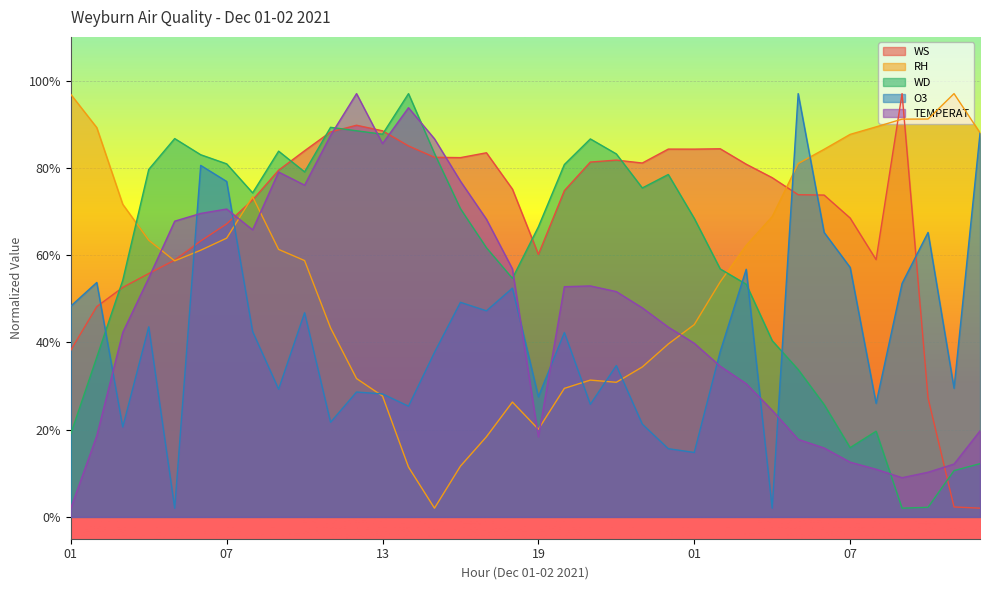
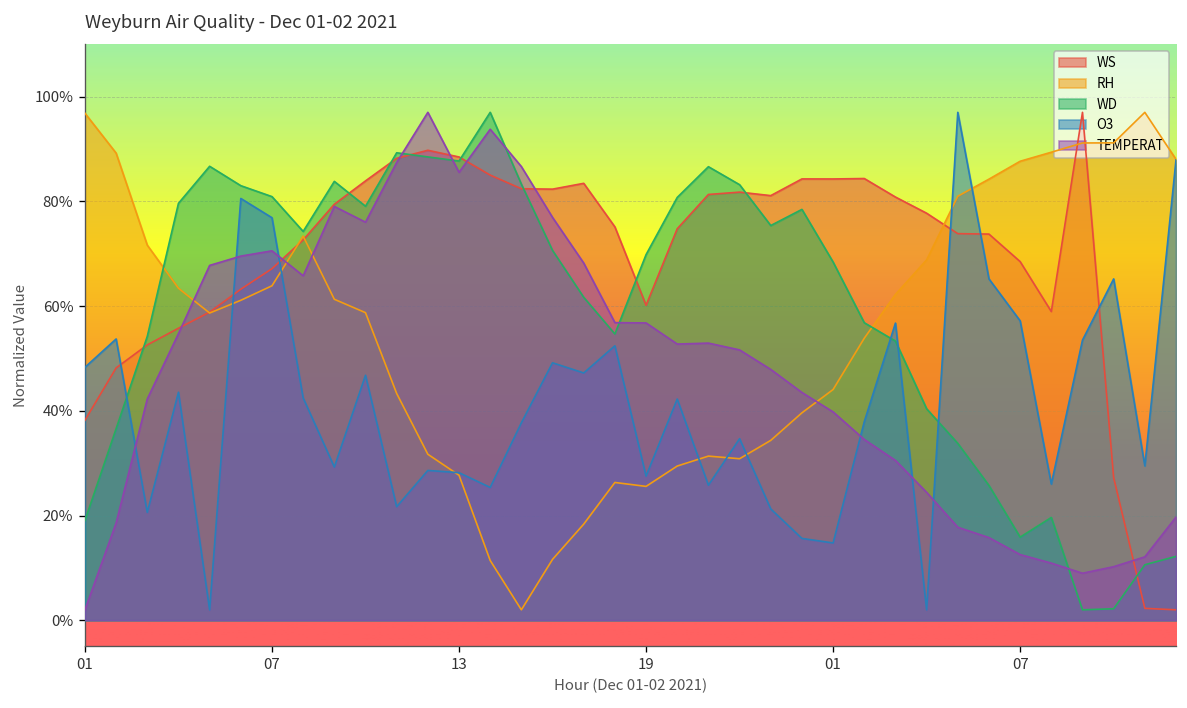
  {
    "WS": {
      "13": "88%",
      "19": "60%"
    },
    "RH": {
-     "19": "20%"
+     "19": "26%"
    },
    "WD": {
      "13": "88%",
-     "19": "66%"
+     "19": "70%"
    },
    "O3": {
      "19": "28%"
    },
    "TEMPERAT": {
      "13": "86%",
-     "19": "18%"
+     "19": "57%"
    }
  }
